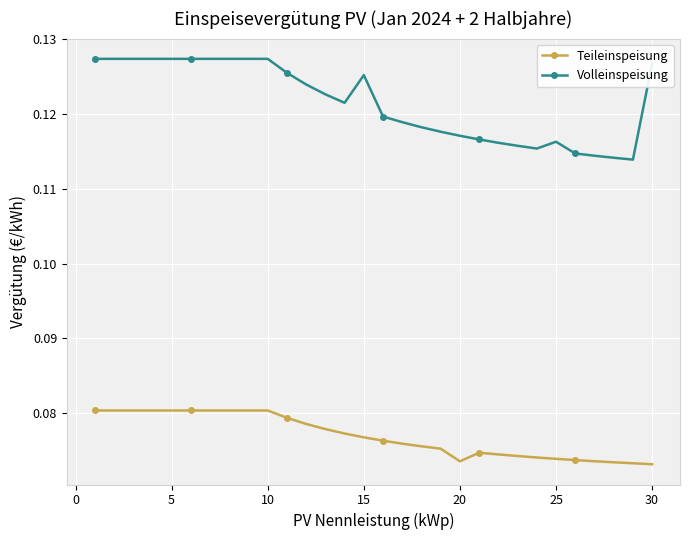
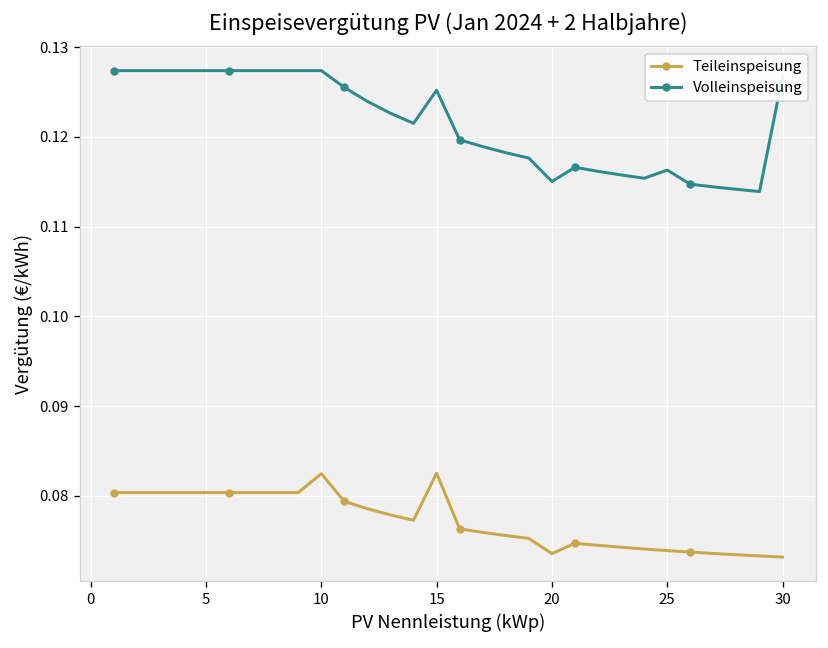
  {
    "Teileinspeisung": {
      "5": 0.080,
-     "10": 0.080,
-     "15": 0.077,
+     "10": 0.082,
+     "15": 0.083,
      "20": 0.074,
      "25": 0.074,
      "30": 0.073
    },
    "Volleinspeisung": {
      "5": 0.127,
      "10": 0.127,
      "15": 0.125,
-     "20": 0.117,
+     "20": 0.115,
      "25": 0.116
    }
  }
